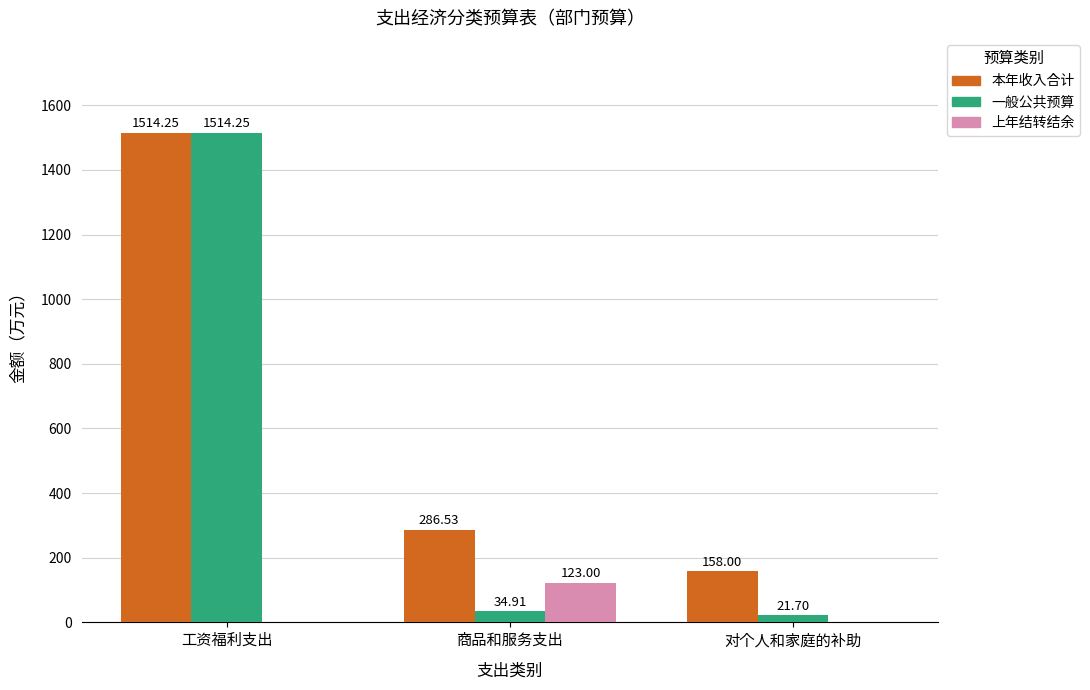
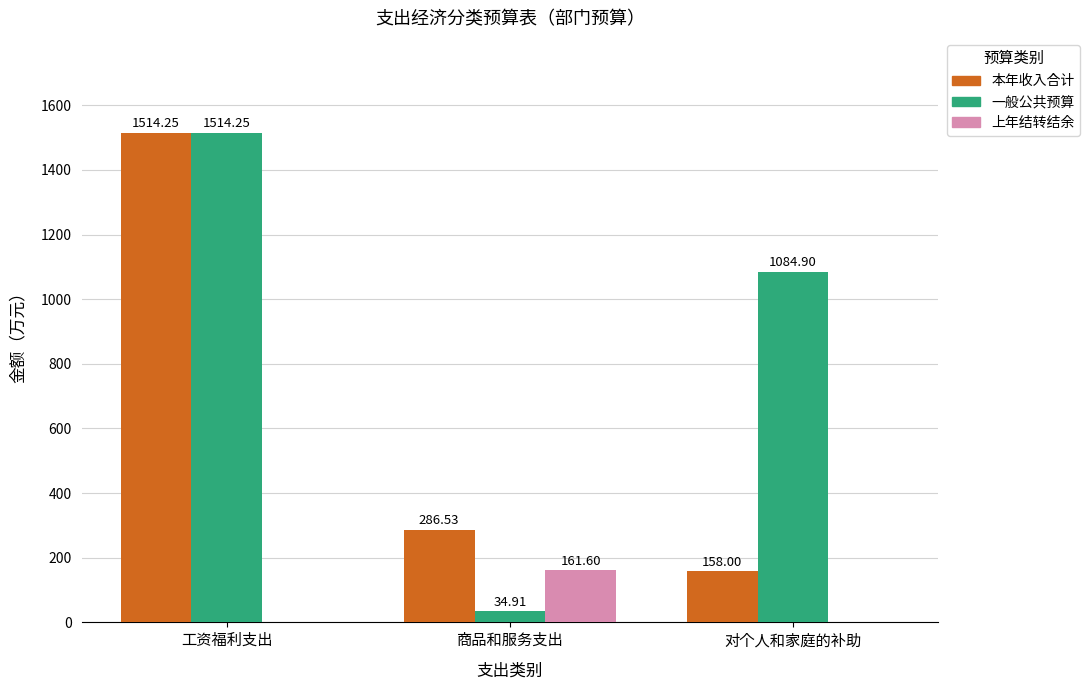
  {
    "本年收入合计": {
      "工资福利支出": 1514.25,
      "商品和服务支出": 286.53,
      "对个人和家庭的补助": 158.00
    },
    "一般公共预算": {
      "工资福利支出": 1514.25,
      "商品和服务支出": 34.91,
-     "对个人和家庭的补助": 21.70
+     "对个人和家庭的补助": 1084.90
    },
    "上年结转结余": {
-     "商品和服务支出": 123.00
+     "商品和服务支出": 161.60
    }
  }
